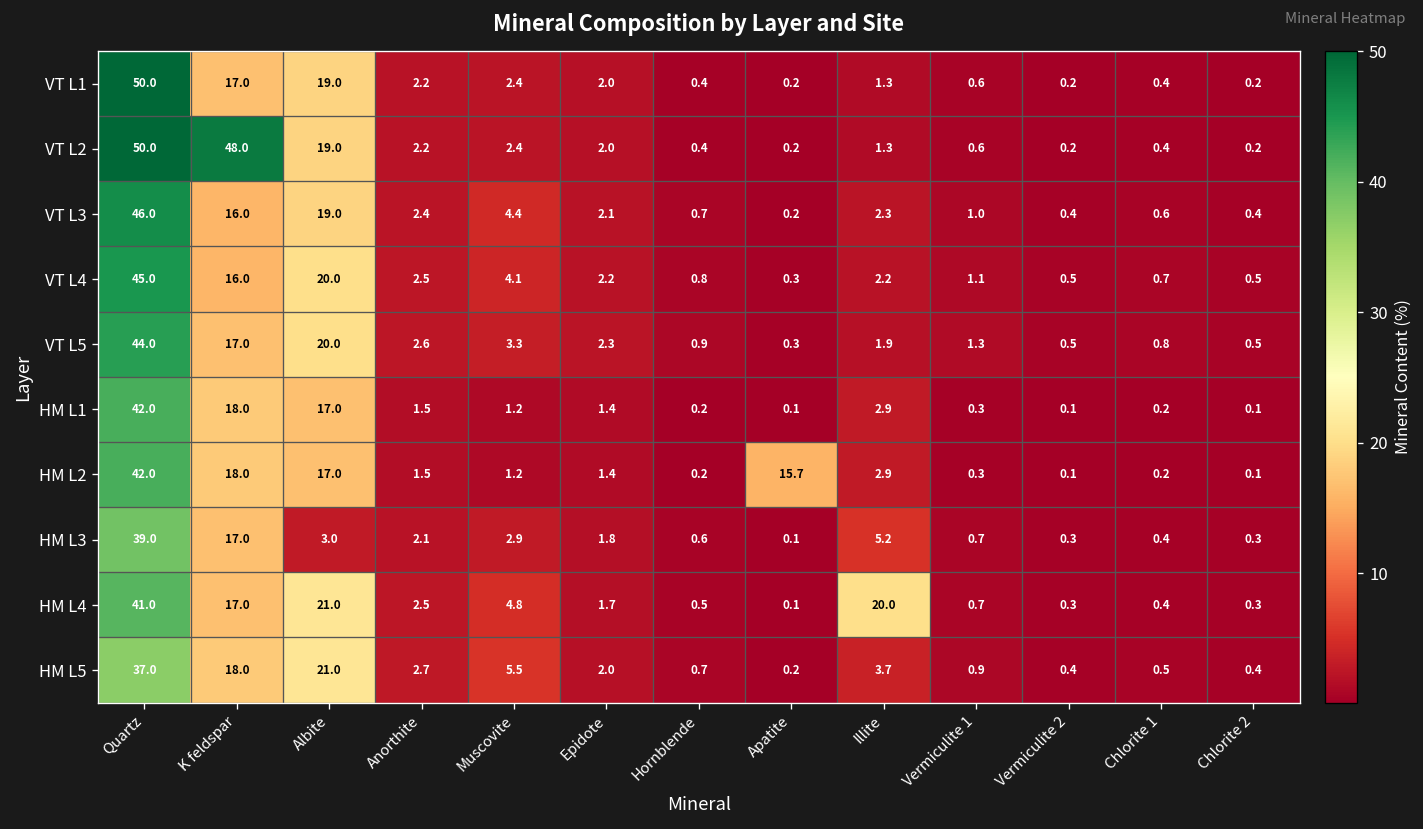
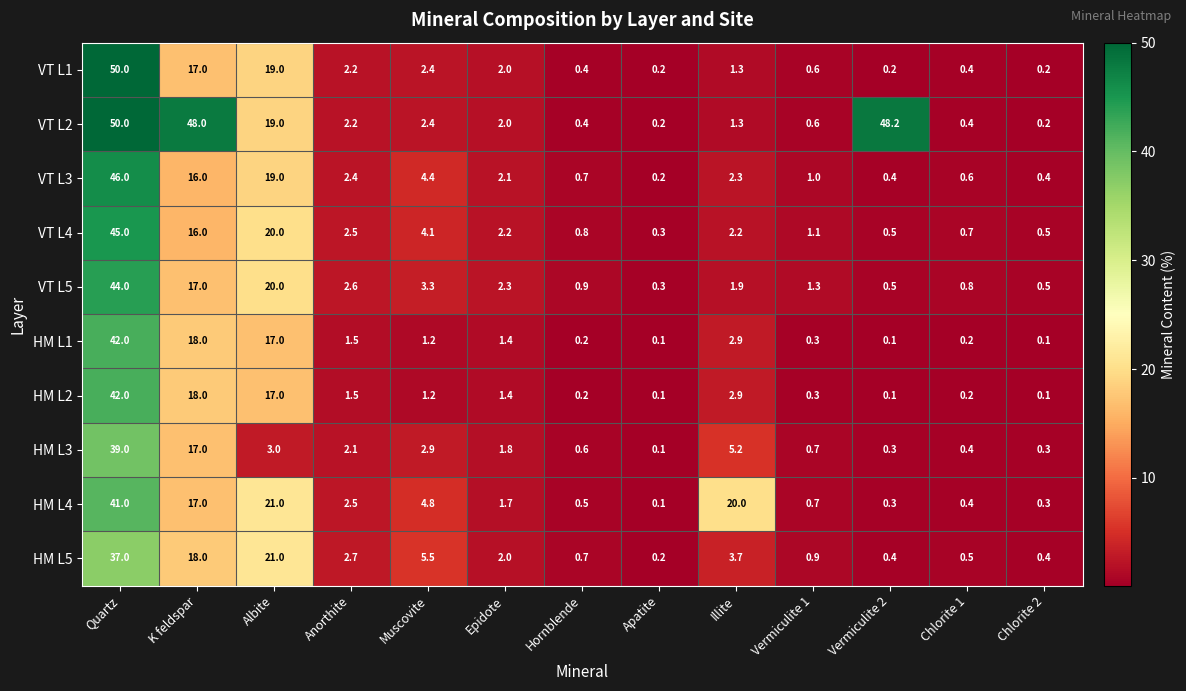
  {
    "VT L1": {
      "Quartz": 50.0,
      "K feldspar": 17.0,
      "Albite": 19.0,
      "Anorthite": 2.2,
      "Muscovite": 2.4,
      "Epidote": 2.0,
      "Hornblende": 0.4,
      "Apatite": 0.2,
      "Illite": 1.3,
      "Vermiculite 1": 0.6,
      "Vermiculite 2": 0.2,
      "Chlorite 1": 0.4,
      "Chlorite 2": 0.2
    },
    "VT L2": {
      "Quartz": 50.0,
      "K feldspar": 48.0,
      "Albite": 19.0,
      "Anorthite": 2.2,
      "Muscovite": 2.4,
      "Epidote": 2.0,
      "Hornblende": 0.4,
      "Apatite": 0.2,
      "Illite": 1.3,
      "Vermiculite 1": 0.6,
-     "Vermiculite 2": 0.2,
+     "Vermiculite 2": 48.2,
      "Chlorite 1": 0.4,
      "Chlorite 2": 0.2
    },
    "VT L3": {
      "Quartz": 46.0,
      "K feldspar": 16.0,
      "Albite": 19.0,
      "Anorthite": 2.4,
      "Muscovite": 4.4,
      "Epidote": 2.1,
      "Hornblende": 0.7,
      "Apatite": 0.2,
      "Illite": 2.3,
      "Vermiculite 1": 1.0,
      "Vermiculite 2": 0.4,
      "Chlorite 1": 0.6,
      "Chlorite 2": 0.4
    },
    "VT L4": {
      "Quartz": 45.0,
      "K feldspar": 16.0,
      "Albite": 20.0,
      "Anorthite": 2.5,
      "Muscovite": 4.1,
      "Epidote": 2.2,
      "Hornblende": 0.8,
      "Apatite": 0.3,
      "Illite": 2.2,
      "Vermiculite 1": 1.1,
      "Vermiculite 2": 0.5,
      "Chlorite 1": 0.7,
      "Chlorite 2": 0.5
    },
    "VT L5": {
      "Quartz": 44.0,
      "K feldspar": 17.0,
      "Albite": 20.0,
      "Anorthite": 2.6,
      "Muscovite": 3.3,
      "Epidote": 2.3,
      "Hornblende": 0.9,
      "Apatite": 0.3,
      "Illite": 1.9,
      "Vermiculite 1": 1.3,
      "Vermiculite 2": 0.5,
      "Chlorite 1": 0.8,
      "Chlorite 2": 0.5
    },
    "HM L1": {
      "Quartz": 42.0,
      "K feldspar": 18.0,
      "Albite": 17.0,
      "Anorthite": 1.5,
      "Muscovite": 1.2,
      "Epidote": 1.4,
      "Hornblende": 0.2,
      "Apatite": 0.1,
      "Illite": 2.9,
      "Vermiculite 1": 0.3,
      "Vermiculite 2": 0.1,
      "Chlorite 1": 0.2,
      "Chlorite 2": 0.1
    },
    "HM L2": {
      "Quartz": 42.0,
      "K feldspar": 18.0,
      "Albite": 17.0,
      "Anorthite": 1.5,
      "Muscovite": 1.2,
      "Epidote": 1.4,
      "Hornblende": 0.2,
-     "Apatite": 15.7,
+     "Apatite": 0.1,
      "Illite": 2.9,
      "Vermiculite 1": 0.3,
      "Vermiculite 2": 0.1,
      "Chlorite 1": 0.2,
      "Chlorite 2": 0.1
    },
    "HM L3": {
      "Quartz": 39.0,
      "K feldspar": 17.0,
      "Albite": 3.0,
      "Anorthite": 2.1,
      "Muscovite": 2.9,
      "Epidote": 1.8,
      "Hornblende": 0.6,
      "Apatite": 0.1,
      "Illite": 5.2,
      "Vermiculite 1": 0.7,
      "Vermiculite 2": 0.3,
      "Chlorite 1": 0.4,
      "Chlorite 2": 0.3
    },
    "HM L4": {
      "Quartz": 41.0,
      "K feldspar": 17.0,
      "Albite": 21.0,
      "Anorthite": 2.5,
      "Muscovite": 4.8,
      "Epidote": 1.7,
      "Hornblende": 0.5,
      "Apatite": 0.1,
      "Illite": 20.0,
      "Vermiculite 1": 0.7,
      "Vermiculite 2": 0.3,
      "Chlorite 1": 0.4,
      "Chlorite 2": 0.3
    },
    "HM L5": {
      "Quartz": 37.0,
      "K feldspar": 18.0,
      "Albite": 21.0,
      "Anorthite": 2.7,
      "Muscovite": 5.5,
      "Epidote": 2.0,
      "Hornblende": 0.7,
      "Apatite": 0.2,
      "Illite": 3.7,
      "Vermiculite 1": 0.9,
      "Vermiculite 2": 0.4,
      "Chlorite 1": 0.5,
      "Chlorite 2": 0.4
    }
  }
